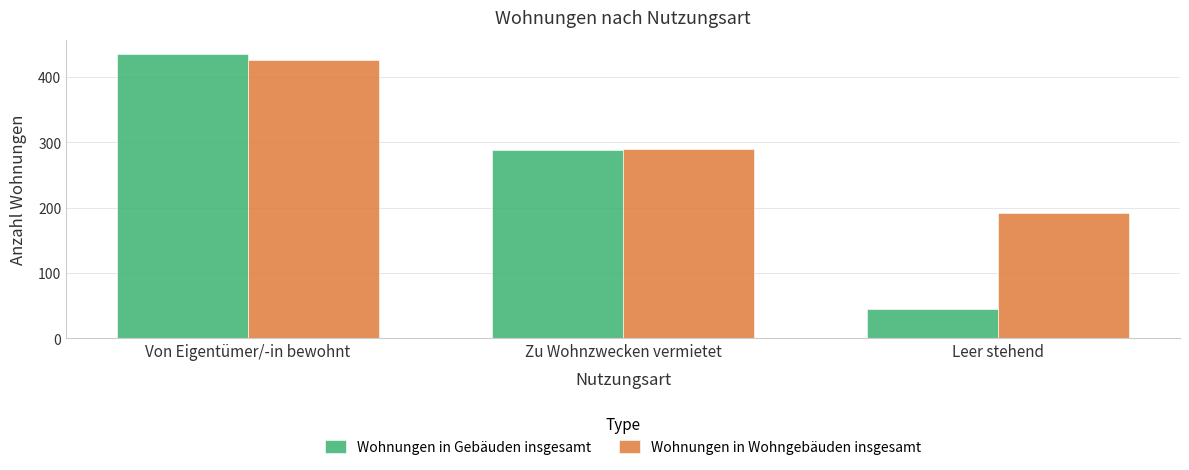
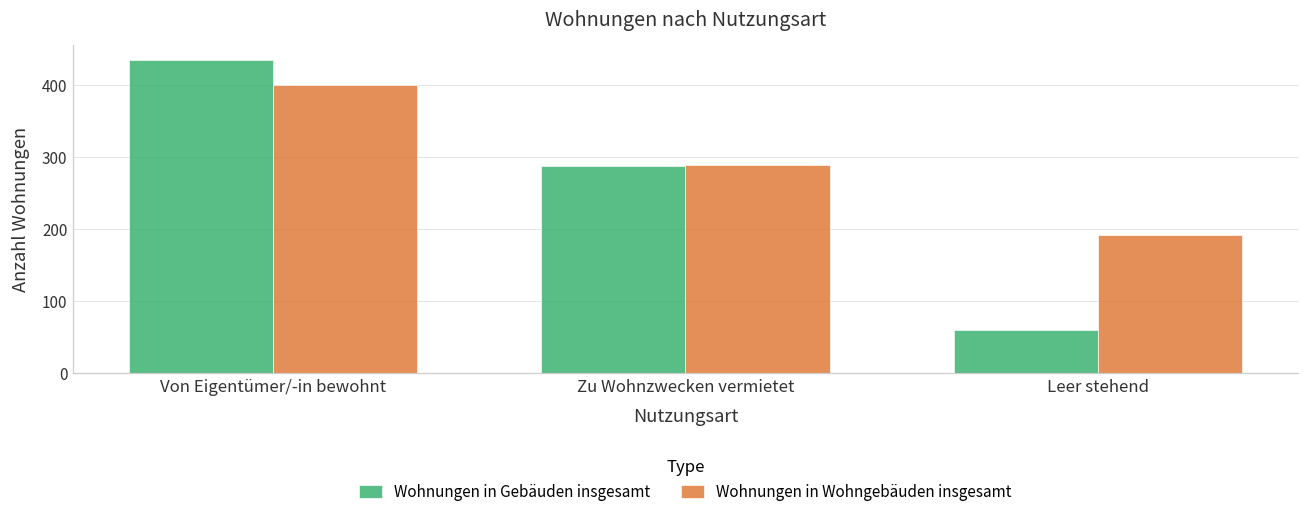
  {
    "Wohnungen in Gebäuden insgesamt": {
      "Von Eigentümer/-in bewohnt": 440,
      "Zu Wohnzwecken vermietet": 290,
-     "Leer stehend": 50
+     "Leer stehend": 60
    },
    "Wohnungen in Wohngebäuden insgesamt": {
-     "Von Eigentümer/-in bewohnt": 430,
+     "Von Eigentümer/-in bewohnt": 400,
      "Zu Wohnzwecken vermietet": 290,
      "Leer stehend": 190
    }
  }
